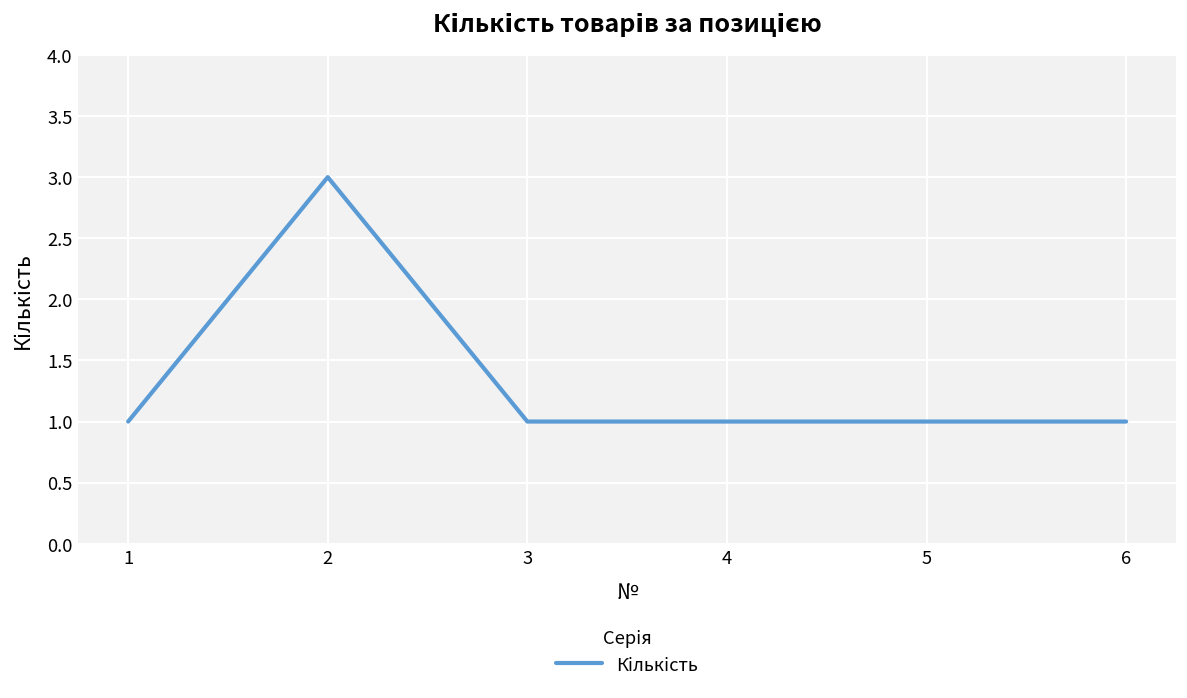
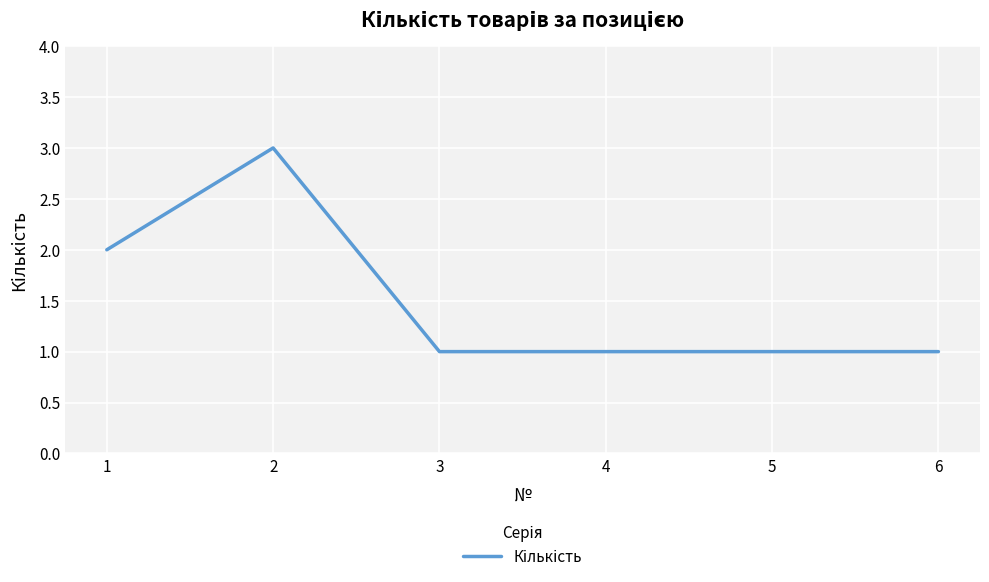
  {
-   "1": 1,
+   "1": 2,
    "2": 3,
    "3": 1,
    "4": 1,
    "5": 1,
    "6": 1
  }
